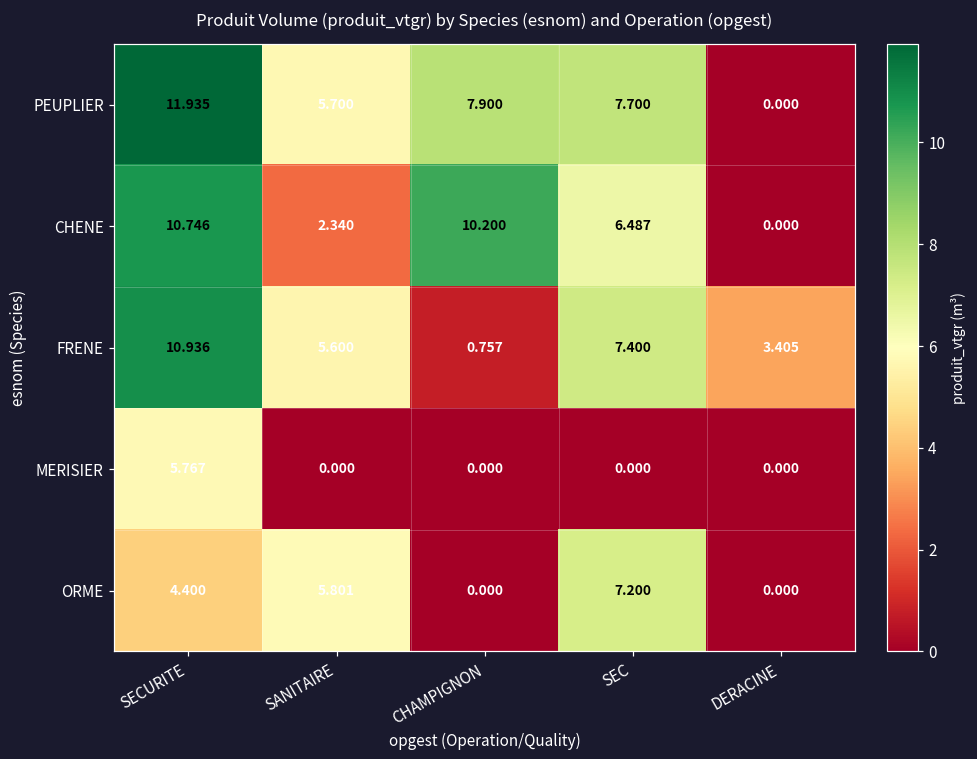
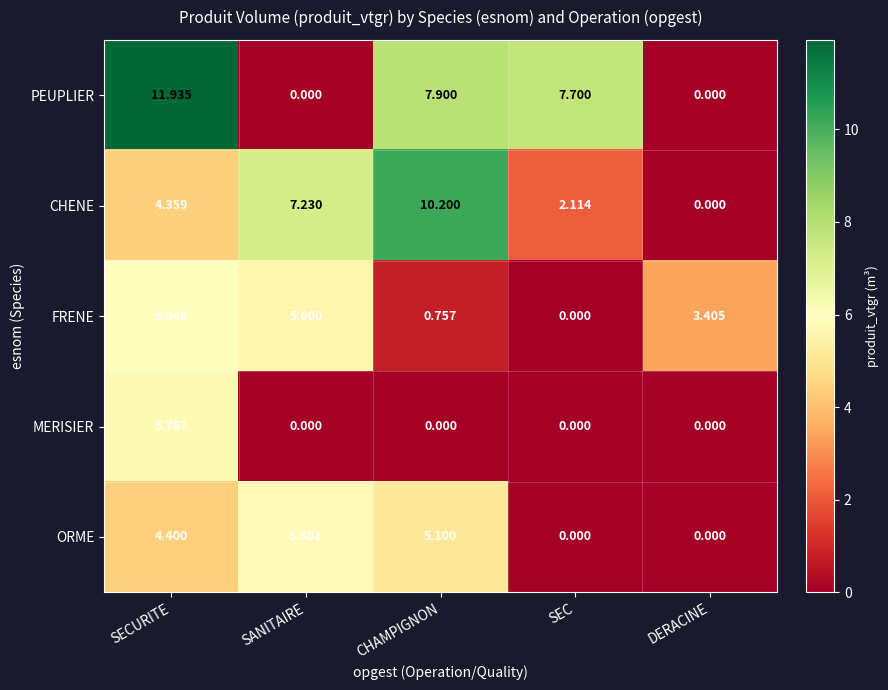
  {
    "PEUPLIER": {
      "SECURITE": 11.935,
-     "SANITAIRE": 5.700,
+     "SANITAIRE": 0.000,
      "CHAMPIGNON": 7.900,
      "SEC": 7.700,
      "DERACINE": 0.000
    },
    "CHENE": {
-     "SECURITE": 10.746,
-     "SANITAIRE": 2.340,
+     "SECURITE": 4.359,
+     "SANITAIRE": 7.230,
      "CHAMPIGNON": 10.200,
-     "SEC": 6.487,
+     "SEC": 2.114,
      "DERACINE": 0.000
    },
    "FRENE": {
-     "SECURITE": 10.936,
+     "SECURITE": 5.948,
      "SANITAIRE": 5.600,
      "CHAMPIGNON": 0.757,
-     "SEC": 7.400,
+     "SEC": 0.000,
      "DERACINE": 3.405
    },
    "MERISIER": {
      "SECURITE": 5.767,
      "SANITAIRE": 0.000,
      "CHAMPIGNON": 0.000,
      "SEC": 0.000,
      "DERACINE": 0.000
    },
    "ORME": {
      "SECURITE": 4.400,
      "SANITAIRE": 5.801,
-     "CHAMPIGNON": 0.000,
-     "SEC": 7.200,
+     "CHAMPIGNON": 5.100,
+     "SEC": 0.000,
      "DERACINE": 0.000
    }
  }
